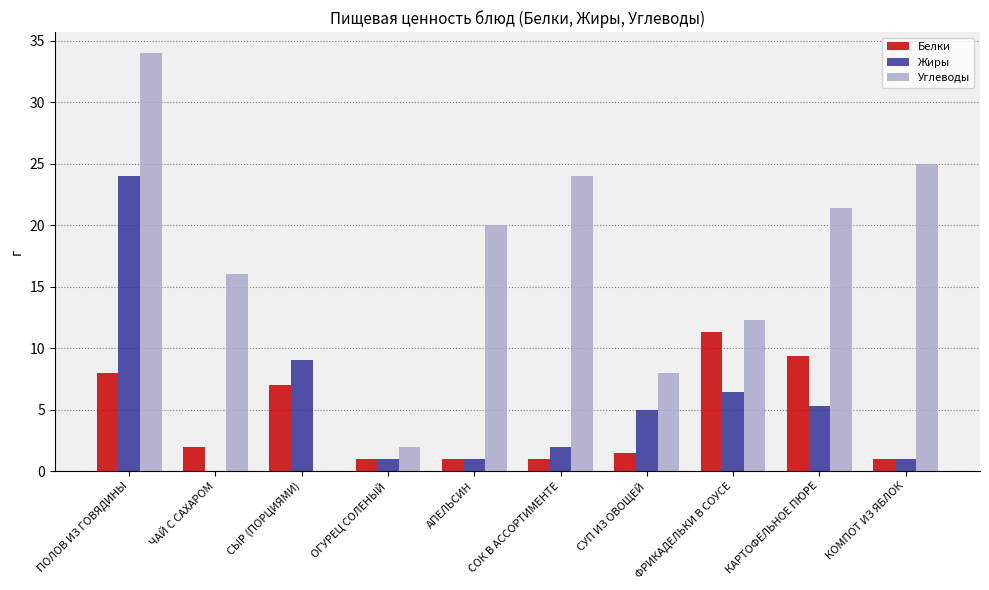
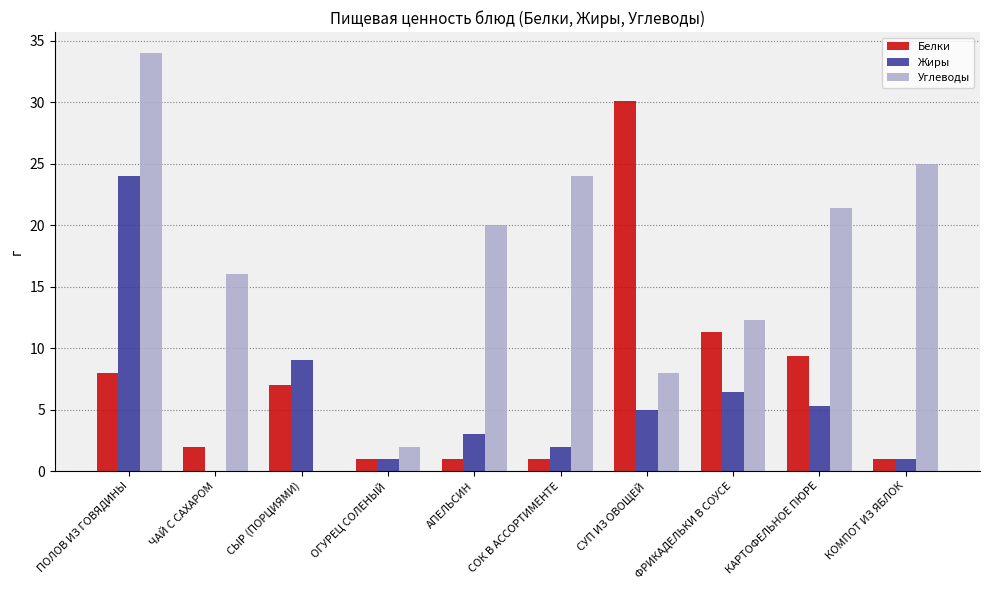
  {
    "Белки": {
      "ПОЛОВ ИЗ ГОВЯДИНЫ": 8.0,
      "ЧАЙ С САХАРОМ": 2.0,
      "СЫР (ПОРЦИЯМИ)": 7.0,
      "ОГУРЕЦ СОЛЕНЫЙ": 1.0,
      "АПЕЛЬСИН": 1.0,
      "СОК В АССОРТИМЕНТЕ": 1.0,
-     "СУП ИЗ ОВОЩЕЙ": 1.5,
+     "СУП ИЗ ОВОЩЕЙ": 30.1,
      "ФРИКАДЕЛЬКИ В СОУСЕ": 11.3,
      "КАРТОФЕЛЬНОЕ ПЮРЕ": 9.4,
      "КОМПОТ ИЗ ЯБЛОК": 1.0
    },
    "Жиры": {
      "ПОЛОВ ИЗ ГОВЯДИНЫ": 24,
      "ЧАЙ С САХАРОМ": 0,
      "СЫР (ПОРЦИЯМИ)": 9,
      "ОГУРЕЦ СОЛЕНЫЙ": 1,
-     "АПЕЛЬСИН": 1,
+     "АПЕЛЬСИН": 3,
      "СОК В АССОРТИМЕНТЕ": 2,
      "СУП ИЗ ОВОЩЕЙ": 5,
      "ФРИКАДЕЛЬКИ В СОУСЕ": 6.4,
      "КАРТОФЕЛЬНОЕ ПЮРЕ": 5.3,
      "КОМПОТ ИЗ ЯБЛОК": 1
    },
    "Углеводы": {
      "ПОЛОВ ИЗ ГОВЯДИНЫ": 34.0,
      "ЧАЙ С САХАРОМ": 16.0,
      "СЫР (ПОРЦИЯМИ)": 0.0,
      "ОГУРЕЦ СОЛЕНЫЙ": 2.0,
      "АПЕЛЬСИН": 20.0,
      "СОК В АССОРТИМЕНТЕ": 24.0,
      "СУП ИЗ ОВОЩЕЙ": 8.0,
      "ФРИКАДЕЛЬКИ В СОУСЕ": 12.3,
      "КАРТОФЕЛЬНОЕ ПЮРЕ": 21.4,
      "КОМПОТ ИЗ ЯБЛОК": 25.0
    }
  }
